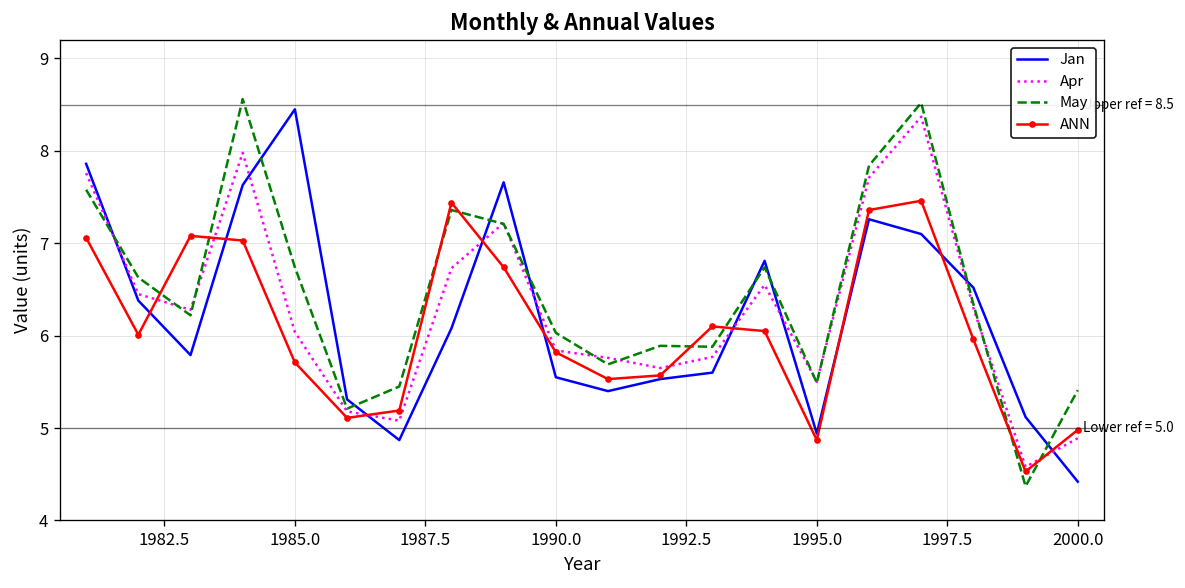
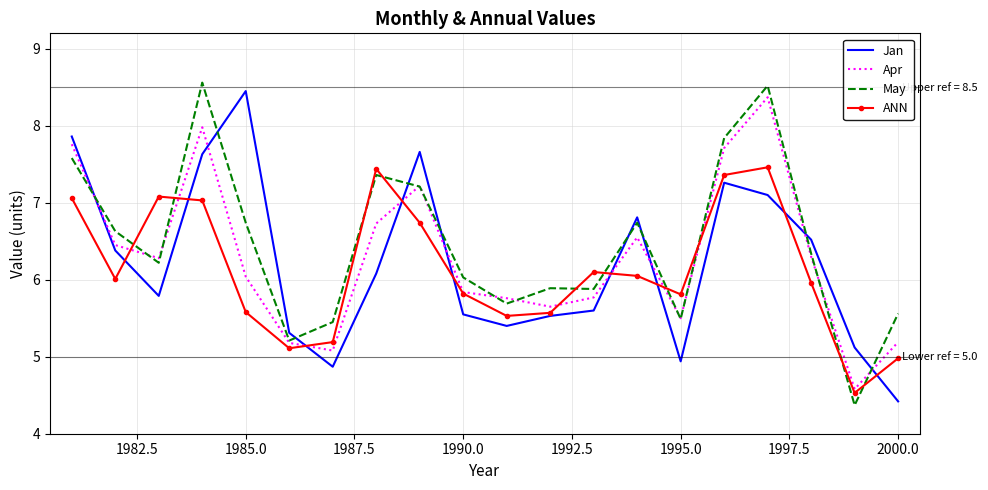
  {
    "Jan": {
      "1985.0": 8.5,
      "1990.0": 5.6,
      "1995.0": 4.9,
      "2000.0": 4.4
    },
    "Apr": {
      "1985.0": 6.0,
-     "2000.0": 4.9
+     "2000.0": 5.2
    },
    "May": {
      "1985.0": 6.7,
      "1990.0": 6.0,
-     "2000.0": 5.4
+     "2000.0": 5.6
    },
    "ANN": {
-     "1985.0": 5.7,
-     "1995.0": 4.9
+     "1985.0": 5.6,
+     "1995.0": 5.8
    }
  }
